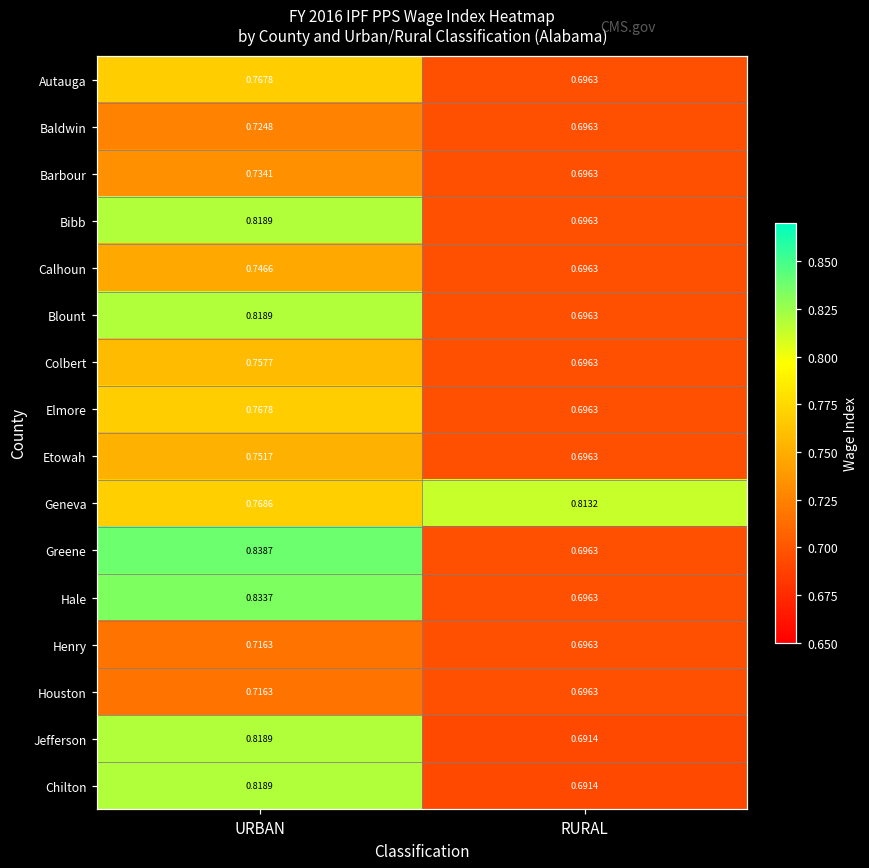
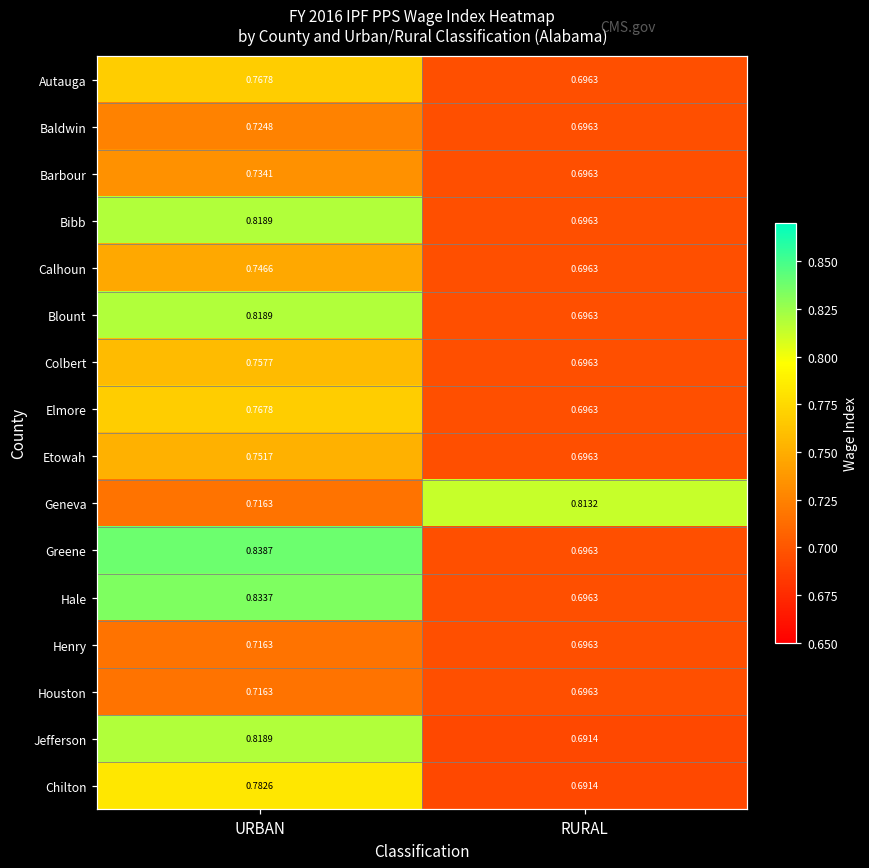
  {
    "Autauga": {
      "URBAN": 0.7678,
      "RURAL": 0.6963
    },
    "Baldwin": {
      "URBAN": 0.7248,
      "RURAL": 0.6963
    },
    "Barbour": {
      "URBAN": 0.7341,
      "RURAL": 0.6963
    },
    "Bibb": {
      "URBAN": 0.8189,
      "RURAL": 0.6963
    },
    "Calhoun": {
      "URBAN": 0.7466,
      "RURAL": 0.6963
    },
    "Blount": {
      "URBAN": 0.8189,
      "RURAL": 0.6963
    },
    "Colbert": {
      "URBAN": 0.7577,
      "RURAL": 0.6963
    },
    "Elmore": {
      "URBAN": 0.7678,
      "RURAL": 0.6963
    },
    "Etowah": {
      "URBAN": 0.7517,
      "RURAL": 0.6963
    },
    "Geneva": {
-     "URBAN": 0.7686,
+     "URBAN": 0.7163,
      "RURAL": 0.8132
    },
    "Greene": {
      "URBAN": 0.8387,
      "RURAL": 0.6963
    },
    "Hale": {
      "URBAN": 0.8337,
      "RURAL": 0.6963
    },
    "Henry": {
      "URBAN": 0.7163,
      "RURAL": 0.6963
    },
    "Houston": {
      "URBAN": 0.7163,
      "RURAL": 0.6963
    },
    "Jefferson": {
      "URBAN": 0.8189,
      "RURAL": 0.6914
    },
    "Chilton": {
-     "URBAN": 0.8189,
+     "URBAN": 0.7826,
      "RURAL": 0.6914
    }
  }
